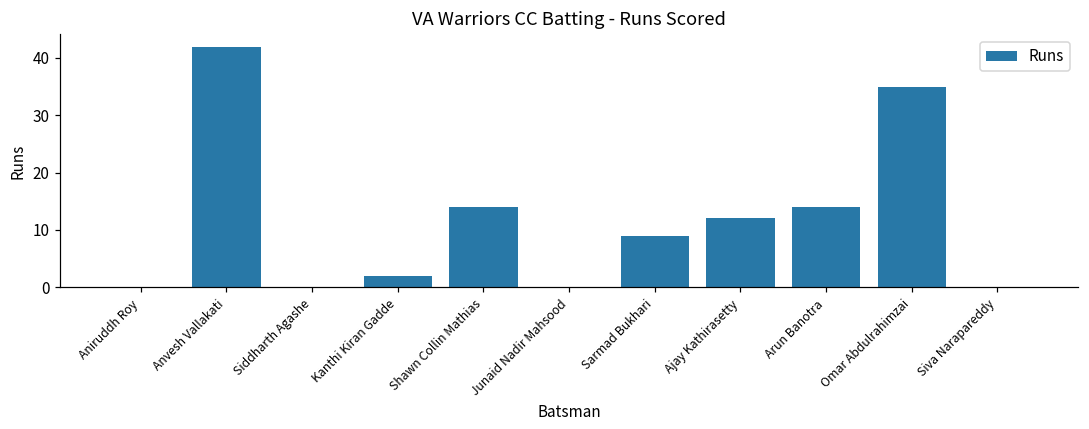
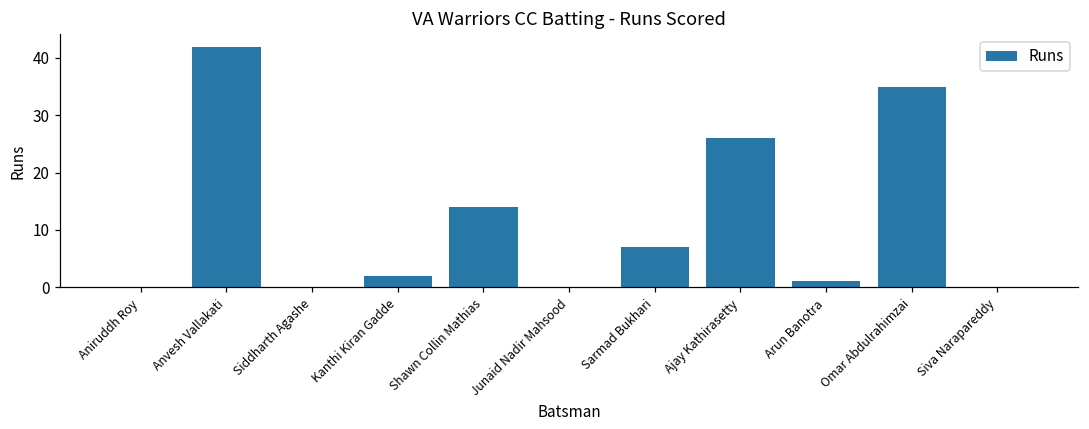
  {
    "Aniruddh Roy": 0,
    "Anvesh Vallakati": 42,
    "Siddharth Agashe": 0,
    "Kanthi Kiran Gadde": 2,
    "Shawn Collin Mathias": 14,
    "Junaid Nadir Mahsood": 0,
-   "Sarmad Bukhari": 9,
-   "Ajay Kathirasetty": 12,
-   "Arun Banotra": 14,
+   "Sarmad Bukhari": 7,
+   "Ajay Kathirasetty": 26,
+   "Arun Banotra": 1,
    "Omar Abdulrahimzai": 35,
    "Siva Narapareddy": 0
  }
